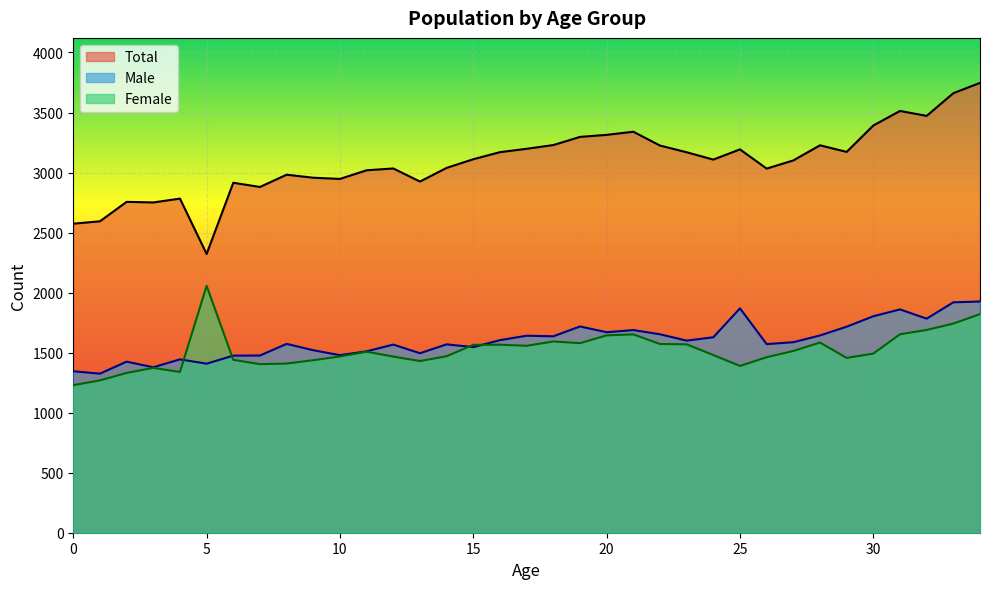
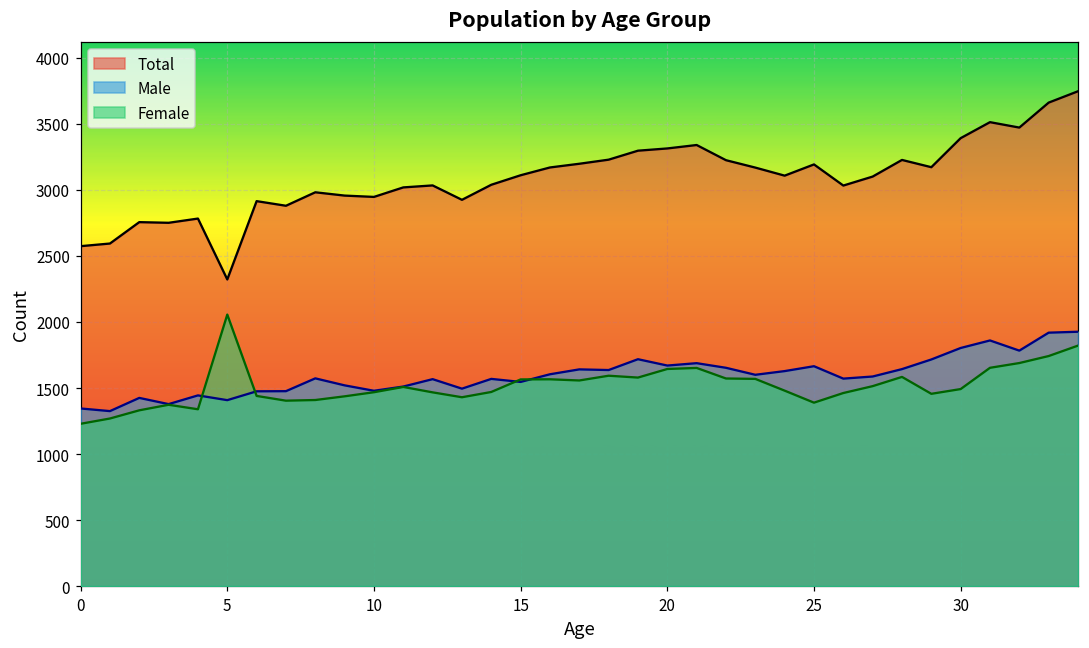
  {
    "Total": {
      "0": 2570,
      "5": 2320,
      "10": 2950,
      "15": 3110,
      "20": 3310,
      "25": 3190,
      "30": 3390
    },
    "Male": {
      "0": 1350,
      "5": 1410,
      "20": 1670,
-     "25": 1870,
+     "25": 1670,
      "30": 1800
    },
    "Female": {
      "0": 1230,
      "5": 2060,
      "20": 1640,
      "25": 1390,
      "30": 1490
    }
  }
